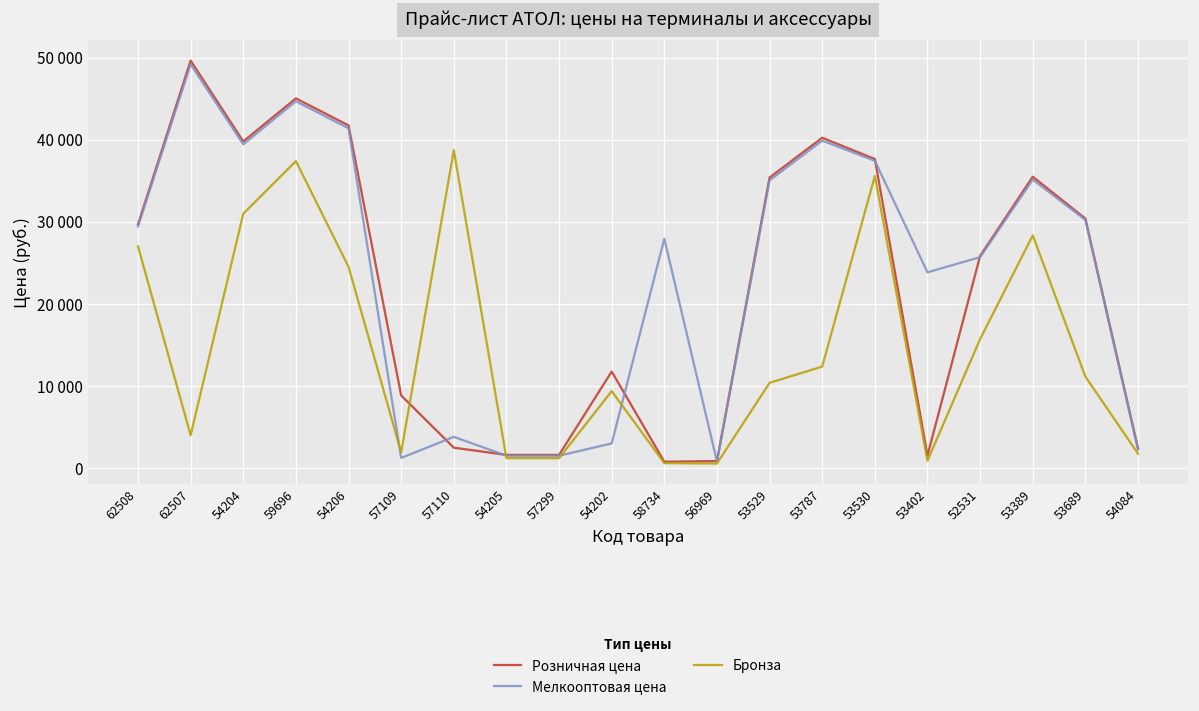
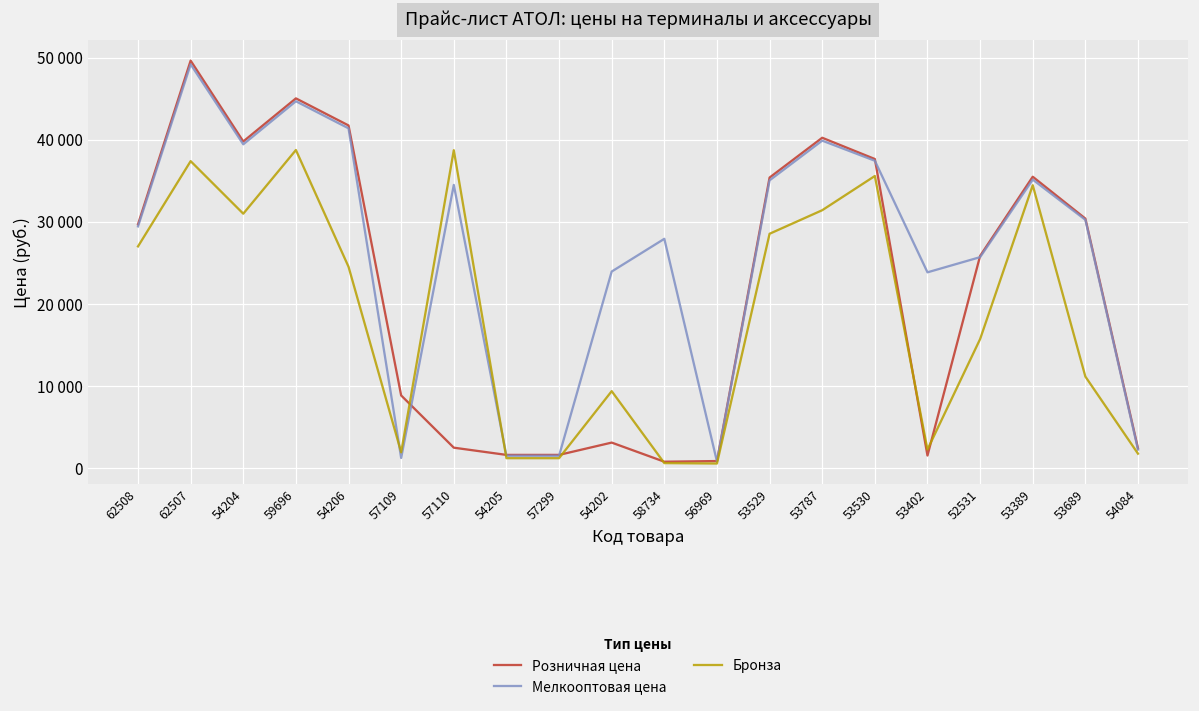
  {
    "Розничная цена": {
      "62507": 50000,
      "54204": 40000,
      "59696": 45000,
      "54206": 42000,
      "57109": 9000,
      "57110": 2000,
-     "54202": 12000,
+     "54202": 3000,
      "53787": 40000,
      "53402": 2000,
      "53389": 36000
    },
    "Мелкооптовая цена": {
      "62507": 49000,
      "54204": 39000,
      "59696": 45000,
      "54206": 41000,
      "57109": 1000,
-     "57110": 4000,
-     "54202": 3000,
+     "57110": 35000,
+     "54202": 24000,
      "58734": 28000,
      "53787": 40000,
      "53402": 24000,
      "53389": 35000
    },
    "Бронза": {
      "62508": 27000,
-     "62507": 4000,
+     "62507": 37000,
      "54204": 31000,
-     "59696": 37000,
+     "59696": 39000,
      "54206": 25000,
      "57109": 2000,
      "57110": 39000,
      "54202": 9000,
-     "53529": 10000,
-     "53787": 12000,
+     "53529": 29000,
+     "53787": 31000,
      "53530": 36000,
-     "53402": 1000,
+     "53402": 2000,
      "52531": 16000,
-     "53389": 28000,
+     "53389": 34000,
      "53689": 11000,
      "54084": 2000
    }
  }
